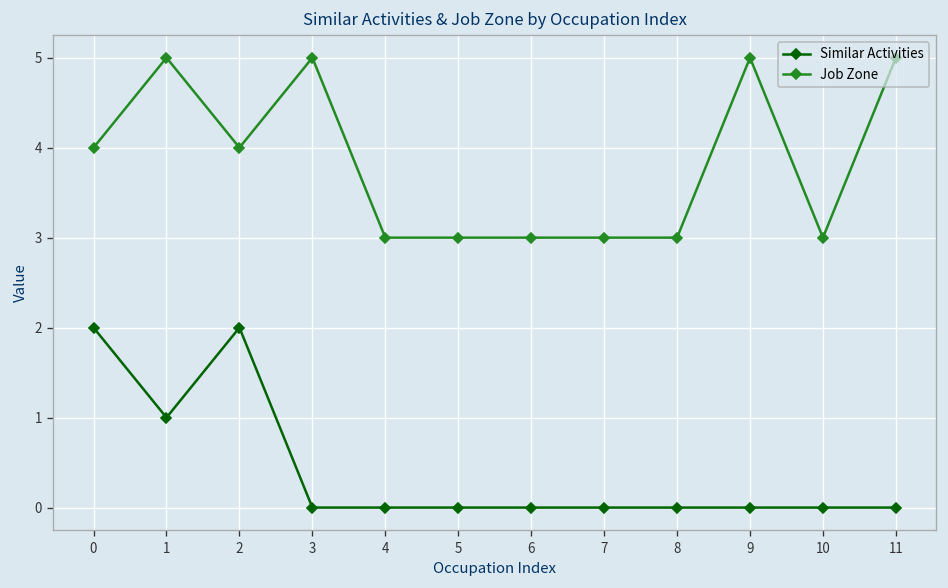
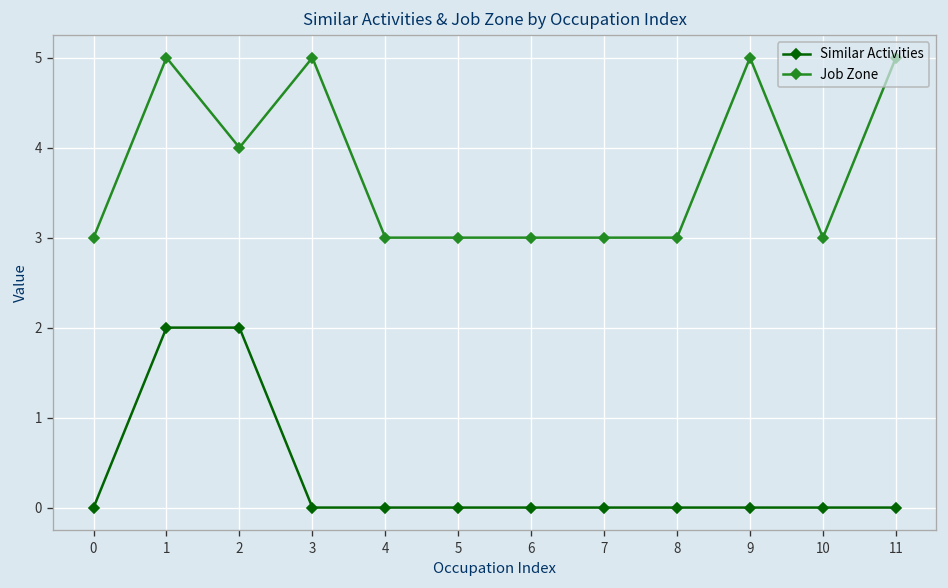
  {
    "Similar Activities": {
-     "0": 2,
-     "1": 1,
+     "0": 0,
+     "1": 2,
      "2": 2,
      "3": 0,
      "4": 0,
      "5": 0,
      "6": 0,
      "7": 0,
      "8": 0,
      "9": 0,
      "10": 0,
      "11": 0
    },
    "Job Zone": {
-     "0": 4,
+     "0": 3,
      "1": 5,
      "2": 4,
      "3": 5,
      "4": 3,
      "5": 3,
      "6": 3,
      "7": 3,
      "8": 3,
      "9": 5,
      "10": 3
    }
  }
